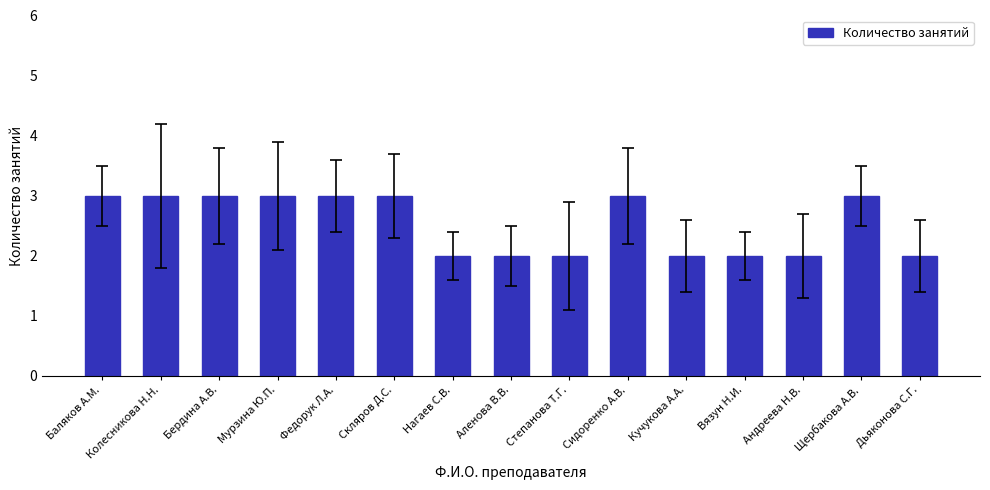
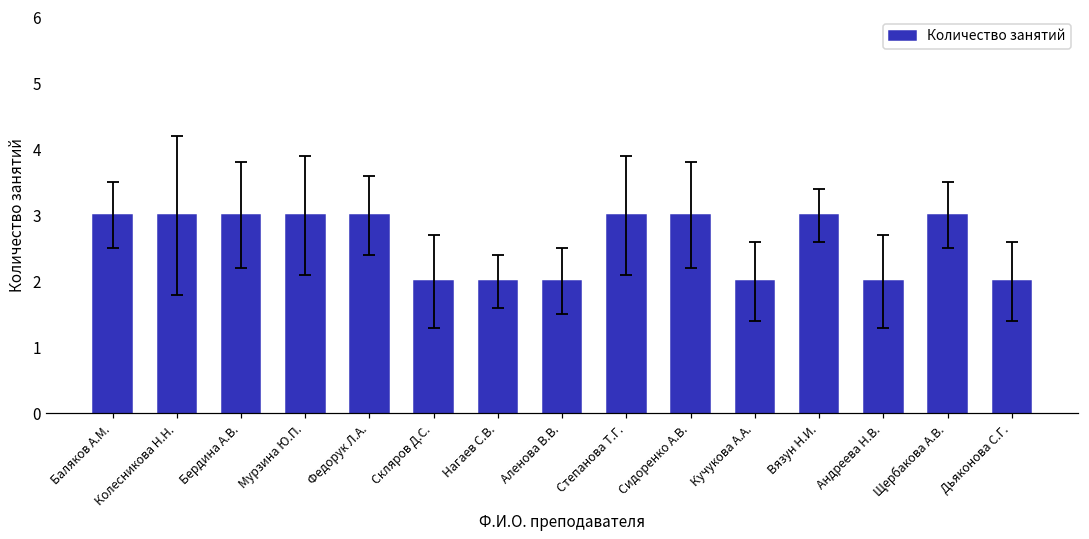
  {
    "Количество занятий": {
      "Баляков А.М.": 3,
      "Колесникова Н.Н.": 3,
      "Бердина А.В.": 3,
      "Мурзина Ю.П.": 3,
      "Федорук Л.А.": 3,
-     "Скляров Д.С.": 3,
+     "Скляров Д.С.": 2,
      "Нагаев С.В.": 2,
      "Аленова В.В.": 2,
-     "Степанова Т.Г.": 2,
+     "Степанова Т.Г.": 3,
      "Сидоренко А.В.": 3,
      "Кучукова А.А.": 2,
-     "Вязун Н.И.": 2,
+     "Вязун Н.И.": 3,
      "Андреева Н.В.": 2,
      "Щербакова А.В.": 3,
      "Дьяконова С.Г.": 2
    }
  }
